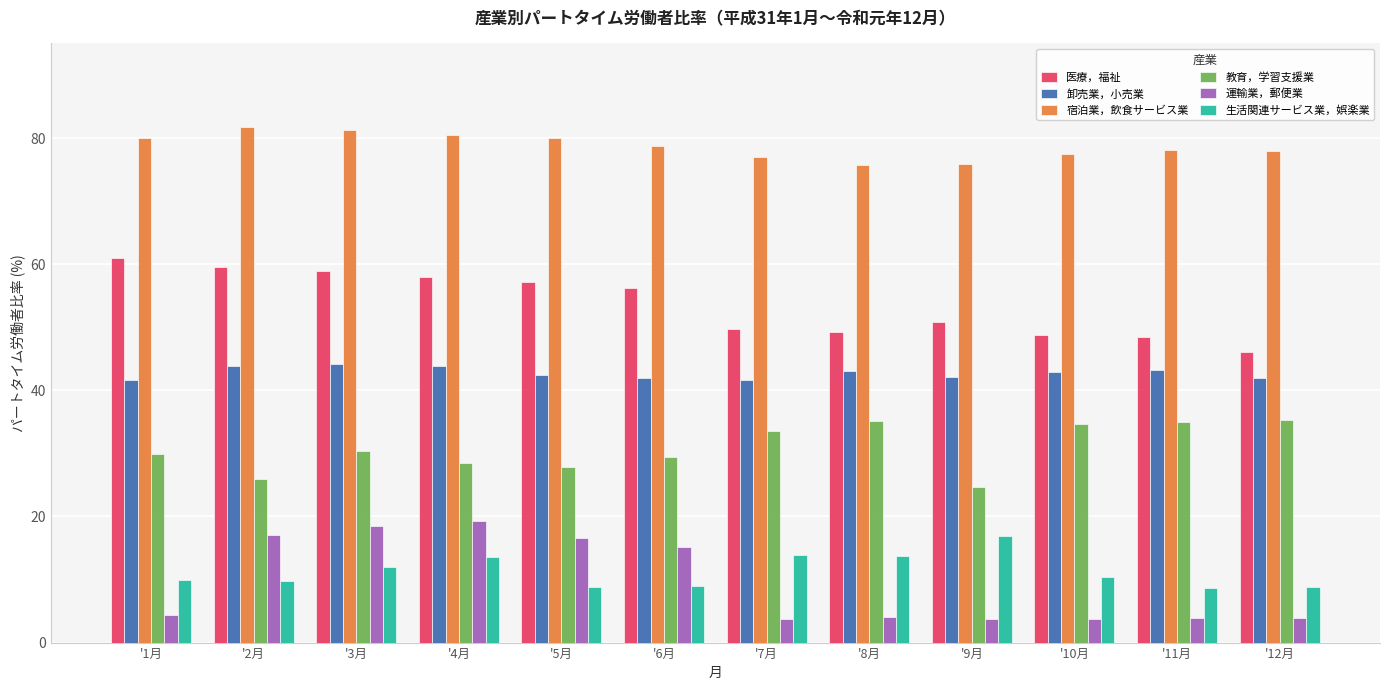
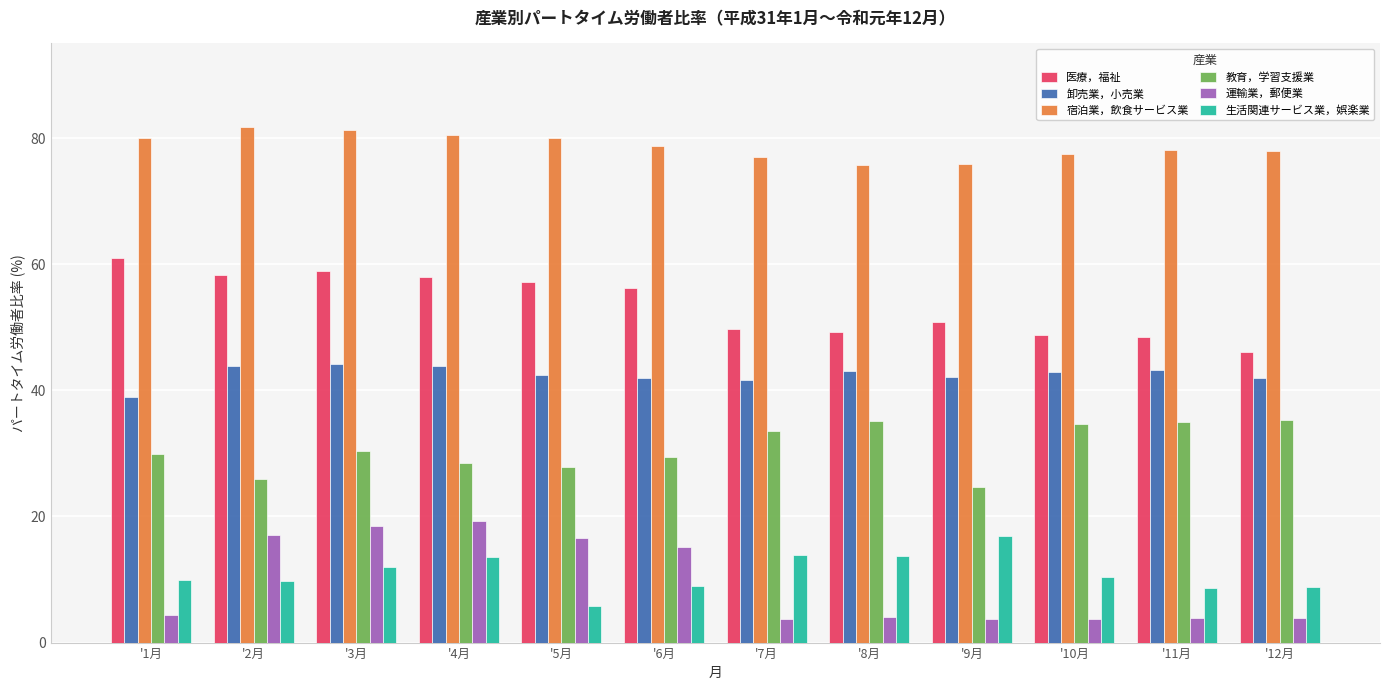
  {
    "医療，福祉": {
      "'1月": 61,
-     "'2月": 60,
+     "'2月": 58,
      "'3月": 59,
      "'4月": 58,
      "'5月": 57,
      "'6月": 56,
      "'7月": 50,
      "'8月": 49,
      "'9月": 51,
      "'10月": 49,
      "'11月": 48,
      "'12月": 46
    },
    "卸売業，小売業": {
-     "'1月": 42,
+     "'1月": 39,
      "'2月": 44,
      "'3月": 44,
      "'4月": 44,
      "'5月": 43,
      "'6月": 42,
      "'7月": 42,
      "'8月": 43,
      "'9月": 42,
      "'10月": 43,
      "'11月": 43,
      "'12月": 42
    },
    "宿泊業，飲食サービス業": {
      "'1月": 80,
      "'2月": 82,
      "'3月": 81,
      "'4月": 81,
      "'5月": 80,
      "'6月": 79,
      "'7月": 77,
      "'8月": 76,
      "'9月": 76,
      "'10月": 77,
      "'11月": 78,
      "'12月": 78
    },
    "教育，学習支援業": {
      "'1月": 30,
      "'2月": 26,
      "'3月": 30,
      "'4月": 29,
      "'5月": 28,
      "'6月": 30,
      "'7月": 34,
      "'8月": 35,
      "'9月": 25,
      "'10月": 35,
      "'11月": 35,
      "'12月": 35
    },
    "運輸業，郵便業": {
      "'1月": 4,
      "'2月": 17,
      "'3月": 19,
      "'4月": 19,
      "'5月": 17,
      "'6月": 15,
      "'7月": 4,
      "'8月": 4,
      "'9月": 4,
      "'10月": 4,
      "'11月": 4,
      "'12月": 4
    },
    "生活関連サービス業，娯楽業": {
      "'1月": 10,
      "'2月": 10,
      "'3月": 12,
      "'4月": 14,
-     "'5月": 9,
+     "'5月": 6,
      "'6月": 9,
      "'7月": 14,
      "'8月": 14,
      "'9月": 17,
      "'10月": 10,
      "'11月": 9,
      "'12月": 9
    }
  }
